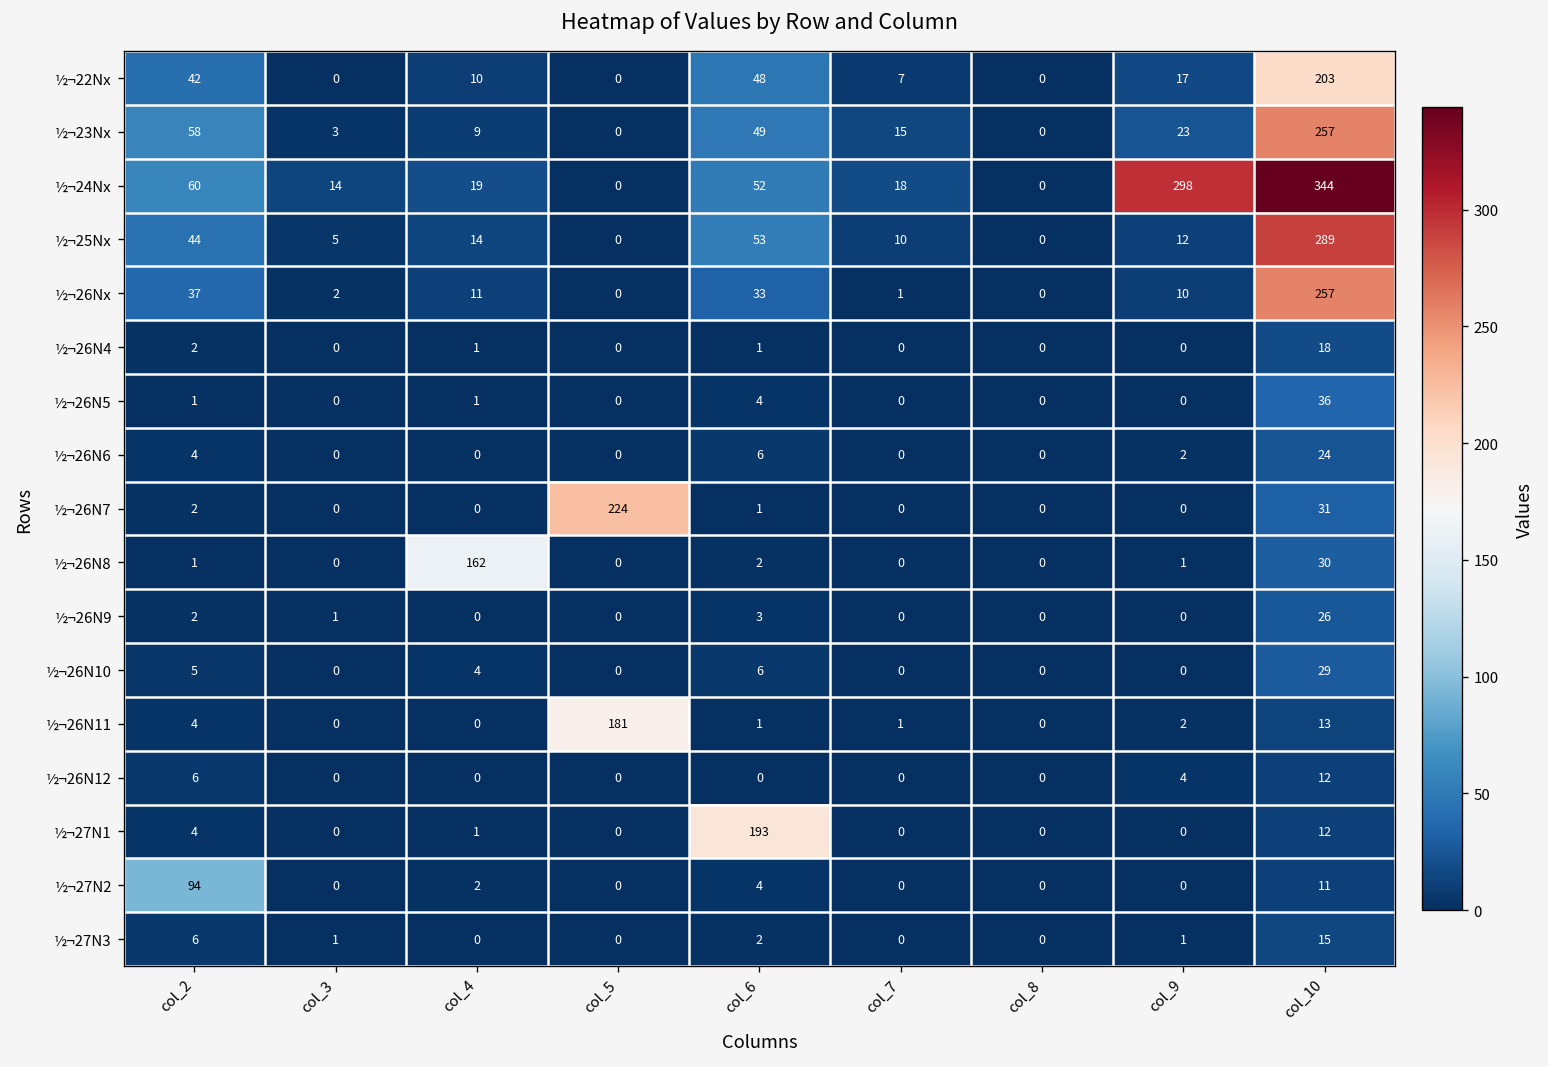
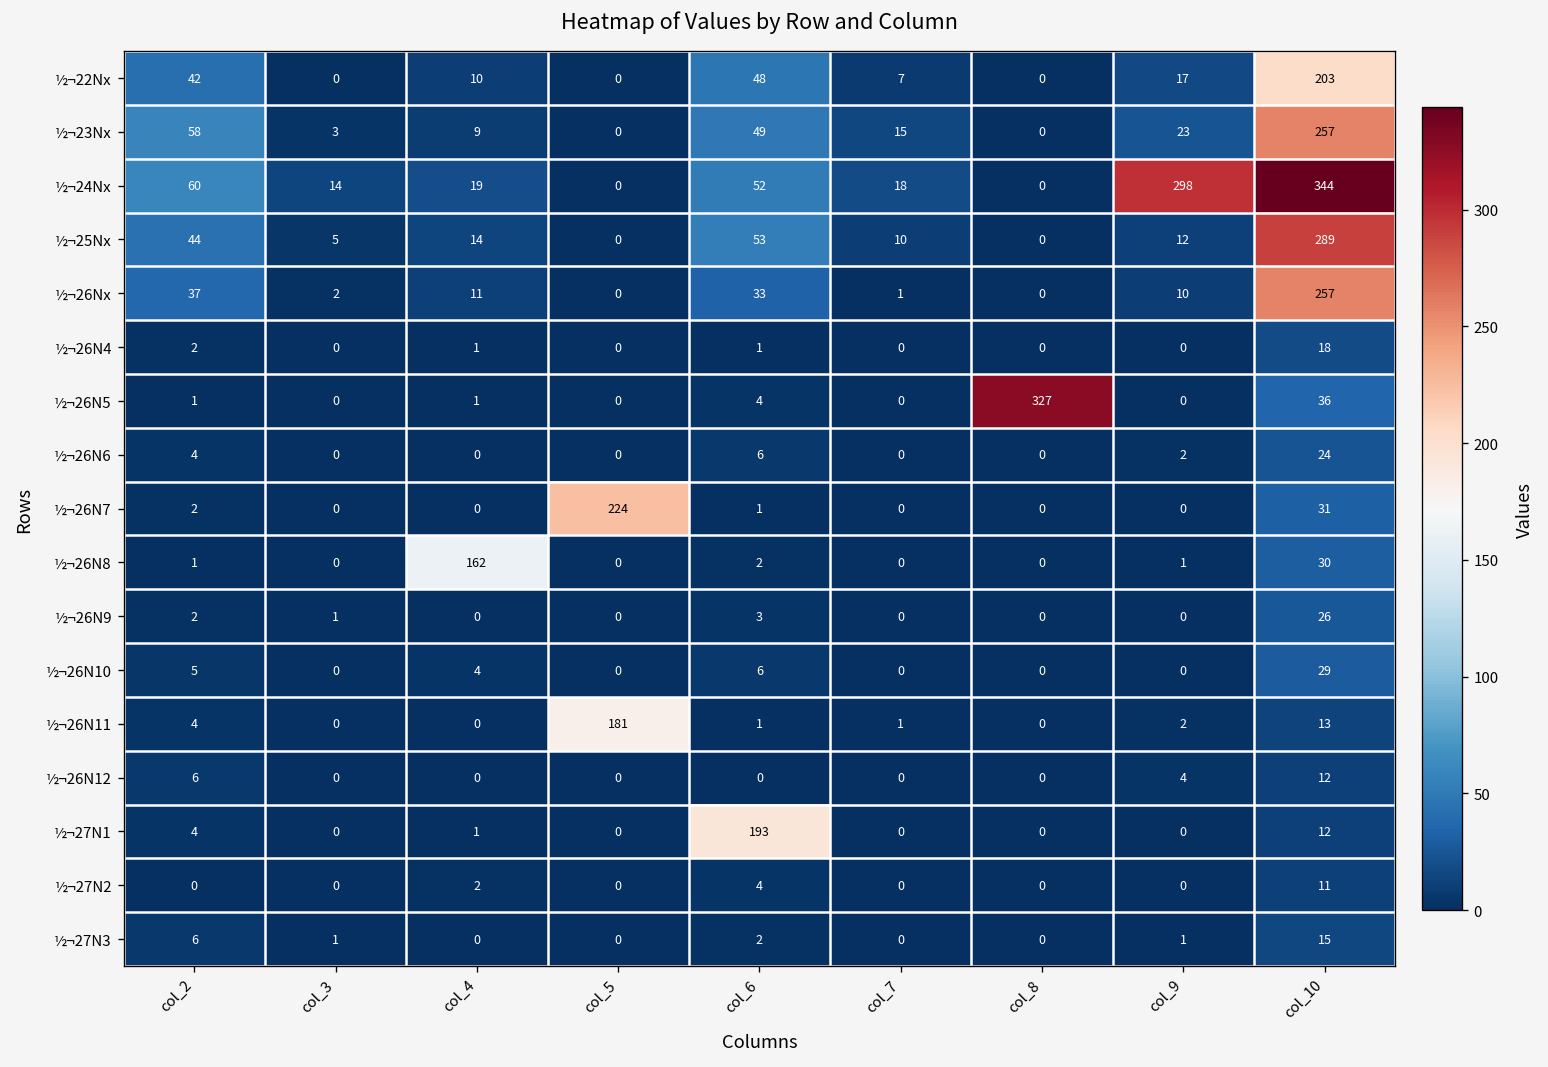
  {
    "½¬22Nx": {
      "col_2": 42,
      "col_3": 0,
      "col_4": 10,
      "col_5": 0,
      "col_6": 48,
      "col_7": 7,
      "col_8": 0,
      "col_9": 17,
      "col_10": 203
    },
    "½¬23Nx": {
      "col_2": 58,
      "col_3": 3,
      "col_4": 9,
      "col_5": 0,
      "col_6": 49,
      "col_7": 15,
      "col_8": 0,
      "col_9": 23,
      "col_10": 257
    },
    "½¬24Nx": {
      "col_2": 60,
      "col_3": 14,
      "col_4": 19,
      "col_5": 0,
      "col_6": 52,
      "col_7": 18,
      "col_8": 0,
      "col_9": 298,
      "col_10": 344
    },
    "½¬25Nx": {
      "col_2": 44,
      "col_3": 5,
      "col_4": 14,
      "col_5": 0,
      "col_6": 53,
      "col_7": 10,
      "col_8": 0,
      "col_9": 12,
      "col_10": 289
    },
    "½¬26Nx": {
      "col_2": 37,
      "col_3": 2,
      "col_4": 11,
      "col_5": 0,
      "col_6": 33,
      "col_7": 1,
      "col_8": 0,
      "col_9": 10,
      "col_10": 257
    },
    "½¬26N4": {
      "col_2": 2,
      "col_3": 0,
      "col_4": 1,
      "col_5": 0,
      "col_6": 1,
      "col_7": 0,
      "col_8": 0,
      "col_9": 0,
      "col_10": 18
    },
    "½¬26N5": {
      "col_2": 1,
      "col_3": 0,
      "col_4": 1,
      "col_5": 0,
      "col_6": 4,
      "col_7": 0,
-     "col_8": 0,
+     "col_8": 327,
      "col_9": 0,
      "col_10": 36
    },
    "½¬26N6": {
      "col_2": 4,
      "col_3": 0,
      "col_4": 0,
      "col_5": 0,
      "col_6": 6,
      "col_7": 0,
      "col_8": 0,
      "col_9": 2,
      "col_10": 24
    },
    "½¬26N7": {
      "col_2": 2,
      "col_3": 0,
      "col_4": 0,
      "col_5": 224,
      "col_6": 1,
      "col_7": 0,
      "col_8": 0,
      "col_9": 0,
      "col_10": 31
    },
    "½¬26N8": {
      "col_2": 1,
      "col_3": 0,
      "col_4": 162,
      "col_5": 0,
      "col_6": 2,
      "col_7": 0,
      "col_8": 0,
      "col_9": 1,
      "col_10": 30
    },
    "½¬26N9": {
      "col_2": 2,
      "col_3": 1,
      "col_4": 0,
      "col_5": 0,
      "col_6": 3,
      "col_7": 0,
      "col_8": 0,
      "col_9": 0,
      "col_10": 26
    },
    "½¬26N10": {
      "col_2": 5,
      "col_3": 0,
      "col_4": 4,
      "col_5": 0,
      "col_6": 6,
      "col_7": 0,
      "col_8": 0,
      "col_9": 0,
      "col_10": 29
    },
    "½¬26N11": {
      "col_2": 4,
      "col_3": 0,
      "col_4": 0,
      "col_5": 181,
      "col_6": 1,
      "col_7": 1,
      "col_8": 0,
      "col_9": 2,
      "col_10": 13
    },
    "½¬26N12": {
      "col_2": 6,
      "col_3": 0,
      "col_4": 0,
      "col_5": 0,
      "col_6": 0,
      "col_7": 0,
      "col_8": 0,
      "col_9": 4,
      "col_10": 12
    },
    "½¬27N1": {
      "col_2": 4,
      "col_3": 0,
      "col_4": 1,
      "col_5": 0,
      "col_6": 193,
      "col_7": 0,
      "col_8": 0,
      "col_9": 0,
      "col_10": 12
    },
    "½¬27N2": {
-     "col_2": 94,
+     "col_2": 0,
      "col_3": 0,
      "col_4": 2,
      "col_5": 0,
      "col_6": 4,
      "col_7": 0,
      "col_8": 0,
      "col_9": 0,
      "col_10": 11
    },
    "½¬27N3": {
      "col_2": 6,
      "col_3": 1,
      "col_4": 0,
      "col_5": 0,
      "col_6": 2,
      "col_7": 0,
      "col_8": 0,
      "col_9": 1,
      "col_10": 15
    }
  }
